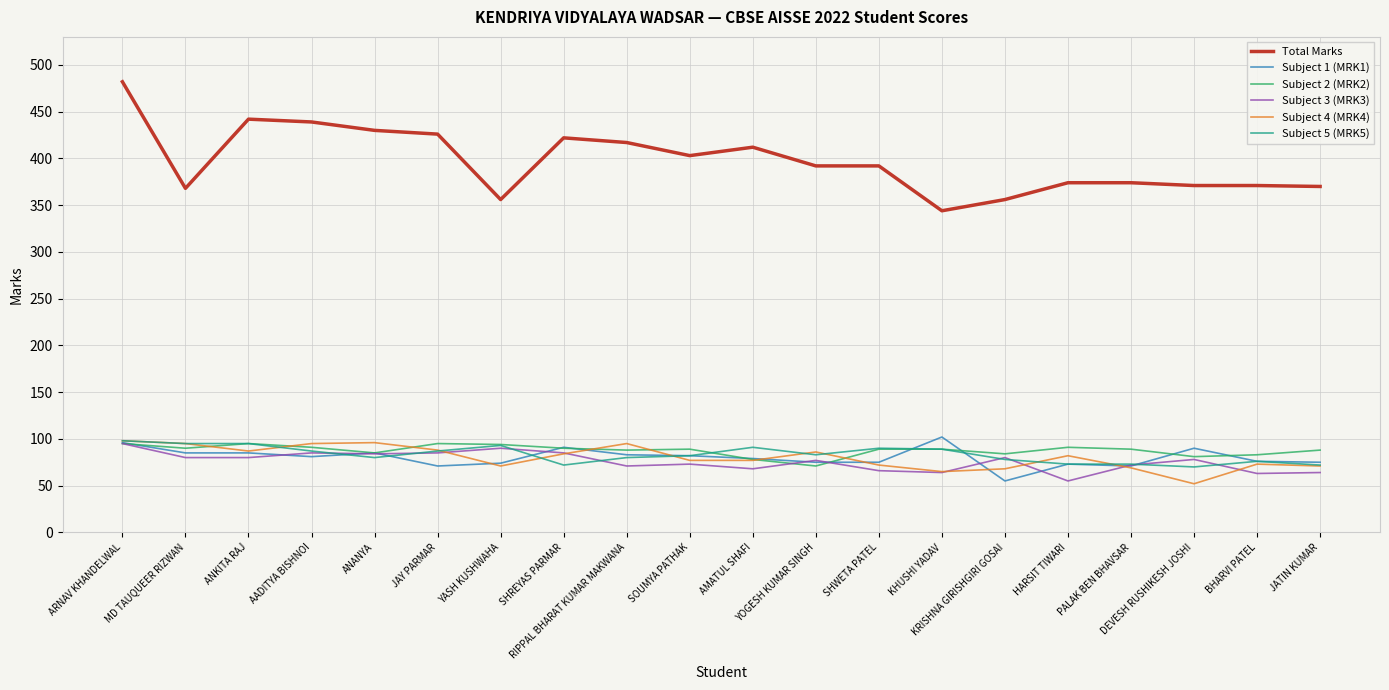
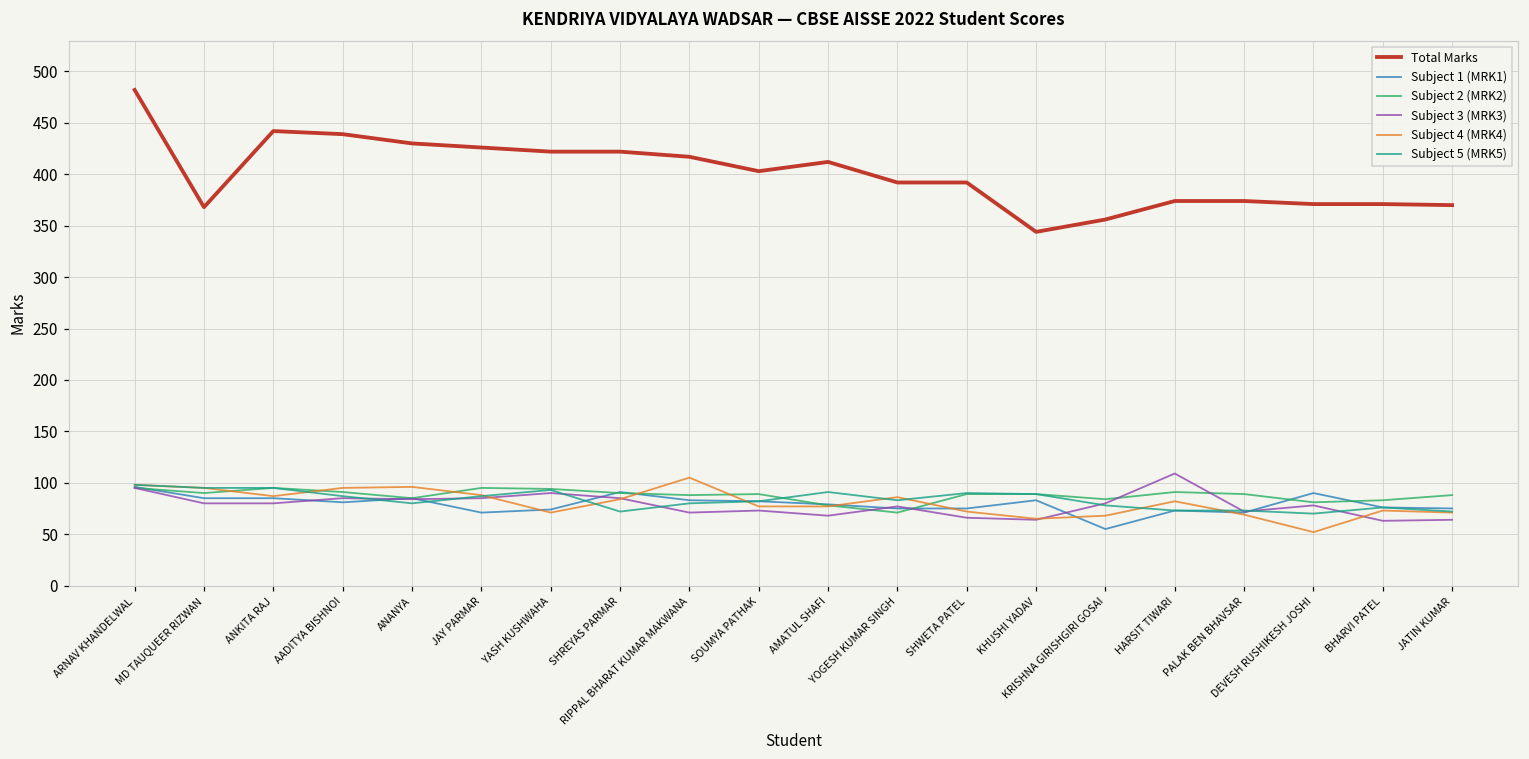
  {
    "Total Marks": {
      "ARNAV KHANDELWAL": 480,
      "MD TAUQUEER RIZWAN": 370,
      "ANKITA RAJ": 440,
      "AADITYA BISHNOI": 440,
      "ANANYA": 430,
      "JAY PARMAR": 430,
-     "YASH KUSHWAHA": 360,
+     "YASH KUSHWAHA": 420,
      "SHREYAS PARMAR": 420,
      "RIPPAL BHARAT KUMAR MAKWANA": 420,
      "SOUMYA PATHAK": 400,
      "AMATUL SHAFI": 410,
      "YOGESH KUMAR SINGH": 390,
      "SHWETA PATEL": 390,
      "KHUSHI YADAV": 340,
      "KRISHNA GIRISHGIRI GOSAI": 360,
      "HARSIT TIWARI": 370,
      "PALAK BEN BHAVSAR": 370,
      "DEVESH RUSHIKESH JOSHI": 370,
      "BHARVI PATEL": 370,
      "JATIN KUMAR": 370
    },
    "Subject 1 (MRK1)": {
      "MD TAUQUEER RIZWAN": 90,
      "AADITYA BISHNOI": 80,
      "JAY PARMAR": 70,
      "YASH KUSHWAHA": 70,
      "RIPPAL BHARAT KUMAR MAKWANA": 80,
      "SHWETA PATEL": 80,
-     "KHUSHI YADAV": 100,
+     "KHUSHI YADAV": 80,
      "KRISHNA GIRISHGIRI GOSAI": 60,
      "DEVESH RUSHIKESH JOSHI": 90,
      "JATIN KUMAR": 80
    },
    "Subject 3 (MRK3)": {
      "MD TAUQUEER RIZWAN": 80,
      "ANKITA RAJ": 80,
      "YASH KUSHWAHA": 90,
      "RIPPAL BHARAT KUMAR MAKWANA": 70,
      "SOUMYA PATHAK": 70,
      "AMATUL SHAFI": 70,
      "SHWETA PATEL": 70,
-     "HARSIT TIWARI": 60,
+     "HARSIT TIWARI": 110,
      "DEVESH RUSHIKESH JOSHI": 80,
      "BHARVI PATEL": 60,
      "JATIN KUMAR": 60
    },
    "Subject 4 (MRK4)": {
      "AADITYA BISHNOI": 100,
      "ANANYA": 100,
      "YASH KUSHWAHA": 70,
-     "RIPPAL BHARAT KUMAR MAKWANA": 100,
+     "RIPPAL BHARAT KUMAR MAKWANA": 110,
      "SOUMYA PATHAK": 80,
      "YOGESH KUMAR SINGH": 90,
      "SHWETA PATEL": 70,
      "KRISHNA GIRISHGIRI GOSAI": 70,
      "HARSIT TIWARI": 80,
      "DEVESH RUSHIKESH JOSHI": 50,
      "BHARVI PATEL": 70
    }
  }
